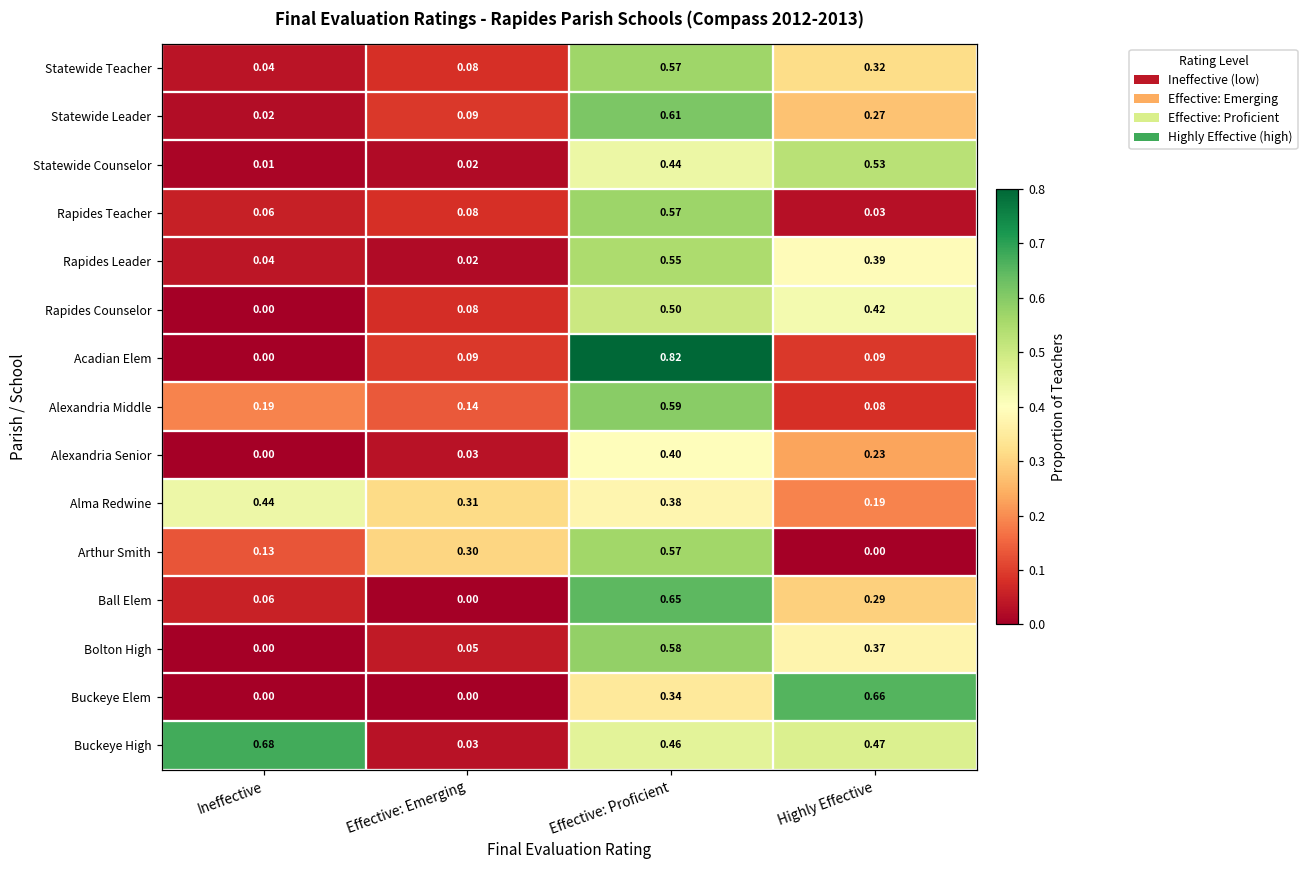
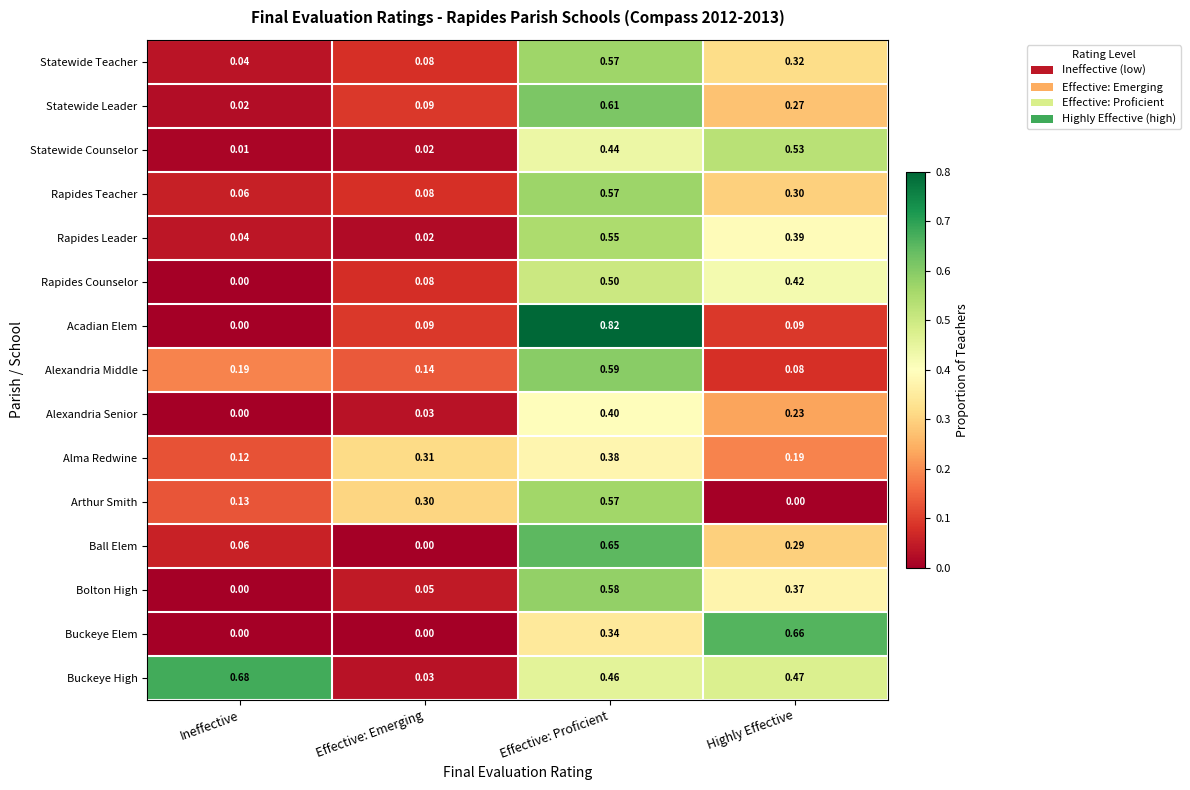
  {
    "Statewide Teacher": {
      "Ineffective": 0.04,
      "Effective: Emerging": 0.08,
      "Effective: Proficient": 0.57,
      "Highly Effective": 0.32
    },
    "Statewide Leader": {
      "Ineffective": 0.02,
      "Effective: Emerging": 0.09,
      "Effective: Proficient": 0.61,
      "Highly Effective": 0.27
    },
    "Statewide Counselor": {
      "Ineffective": 0.01,
      "Effective: Emerging": 0.02,
      "Effective: Proficient": 0.44,
      "Highly Effective": 0.53
    },
    "Rapides Teacher": {
      "Ineffective": 0.06,
      "Effective: Emerging": 0.08,
      "Effective: Proficient": 0.57,
-     "Highly Effective": 0.03
+     "Highly Effective": 0.30
    },
    "Rapides Leader": {
      "Ineffective": 0.04,
      "Effective: Emerging": 0.02,
      "Effective: Proficient": 0.55,
      "Highly Effective": 0.39
    },
    "Rapides Counselor": {
      "Ineffective": 0.00,
      "Effective: Emerging": 0.08,
      "Effective: Proficient": 0.50,
      "Highly Effective": 0.42
    },
    "Acadian Elem": {
      "Ineffective": 0.00,
      "Effective: Emerging": 0.09,
      "Effective: Proficient": 0.82,
      "Highly Effective": 0.09
    },
    "Alexandria Middle": {
      "Ineffective": 0.19,
      "Effective: Emerging": 0.14,
      "Effective: Proficient": 0.59,
      "Highly Effective": 0.08
    },
    "Alexandria Senior": {
      "Ineffective": 0.00,
      "Effective: Emerging": 0.03,
      "Effective: Proficient": 0.40,
      "Highly Effective": 0.23
    },
    "Alma Redwine": {
-     "Ineffective": 0.44,
+     "Ineffective": 0.12,
      "Effective: Emerging": 0.31,
      "Effective: Proficient": 0.38,
      "Highly Effective": 0.19
    },
    "Arthur Smith": {
      "Ineffective": 0.13,
      "Effective: Emerging": 0.30,
      "Effective: Proficient": 0.57,
      "Highly Effective": 0.00
    },
    "Ball Elem": {
      "Ineffective": 0.06,
      "Effective: Emerging": 0.00,
      "Effective: Proficient": 0.65,
      "Highly Effective": 0.29
    },
    "Bolton High": {
      "Ineffective": 0.00,
      "Effective: Emerging": 0.05,
      "Effective: Proficient": 0.58,
      "Highly Effective": 0.37
    },
    "Buckeye Elem": {
      "Ineffective": 0.00,
      "Effective: Emerging": 0.00,
      "Effective: Proficient": 0.34,
      "Highly Effective": 0.66
    },
    "Buckeye High": {
      "Ineffective": 0.68,
      "Effective: Emerging": 0.03,
      "Effective: Proficient": 0.46,
      "Highly Effective": 0.47
    }
  }
